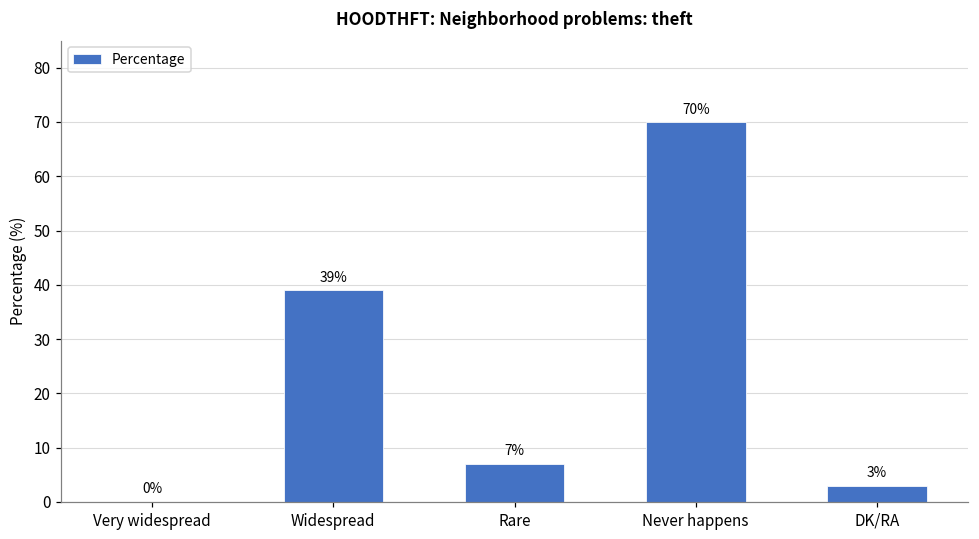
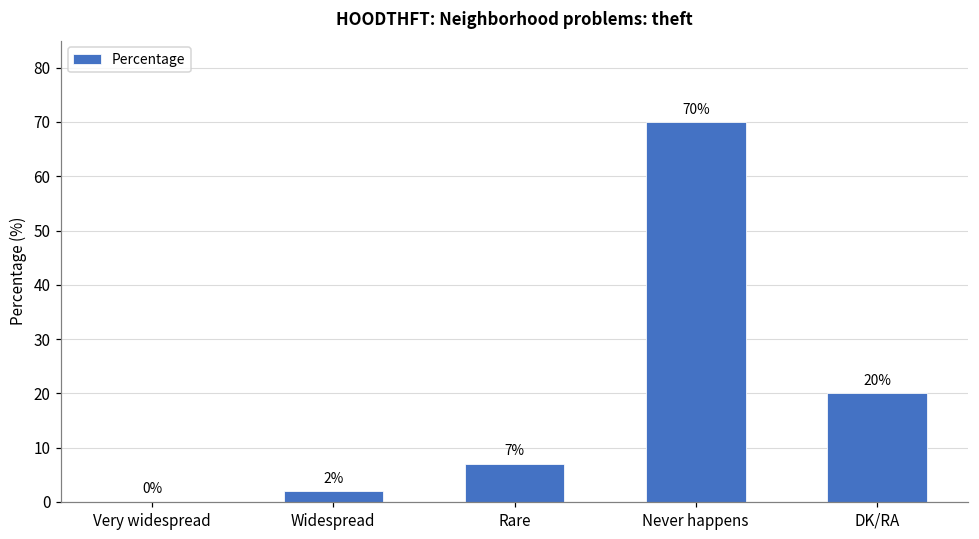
  {
    "Very widespread": "0%",
-   "Widespread": "39%",
+   "Widespread": "2%",
    "Rare": "7%",
    "Never happens": "70%",
-   "DK/RA": "3%"
+   "DK/RA": "20%"
  }
